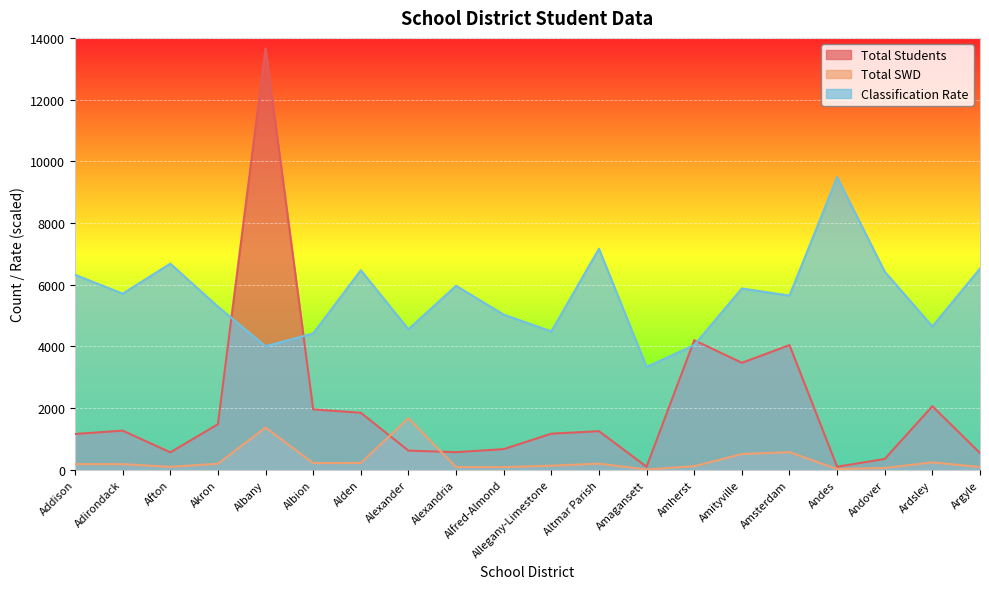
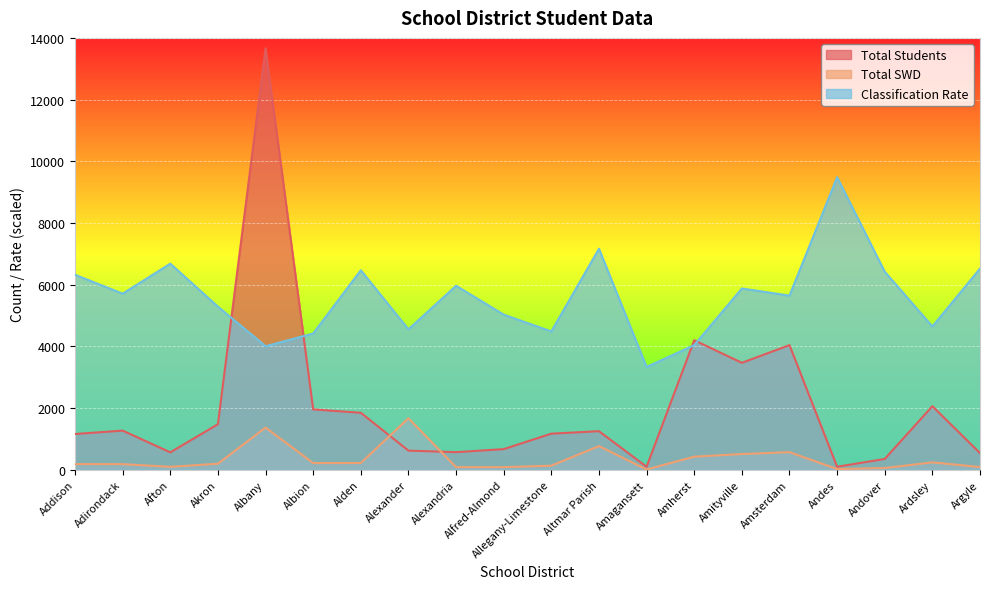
  {
    "Total Students": {
      "Addison": 1200,
      "Adirondack": 1300,
      "Afton": 600,
      "Akron": 1500,
      "Albany": 13700,
      "Albion": 2000,
      "Alden": 1800,
      "Alexander": 600,
      "Alexandria": 600,
      "Alfred-Almond": 700,
      "Allegany-Limestone": 1200,
      "Altmar Parish": 1300,
      "Amagansett": 100,
      "Amherst": 4200,
      "Amityville": 3500,
      "Amsterdam": 4000,
      "Andover": 300,
      "Ardsley": 2100,
      "Argyle": 500
    },
    "Total SWD": {
      "Addison": 200,
      "Adirondack": 200,
      "Afton": 100,
      "Akron": 200,
      "Albany": 1400,
      "Albion": 200,
      "Alden": 200,
      "Alexander": 1700,
      "Alexandria": 100,
      "Alfred-Almond": 100,
      "Allegany-Limestone": 100,
-     "Altmar Parish": 200,
+     "Altmar Parish": 800,
      "Amagansett": 0,
-     "Amherst": 100,
+     "Amherst": 400,
      "Amityville": 500,
      "Amsterdam": 600,
      "Andover": 100,
      "Ardsley": 200,
      "Argyle": 100
    },
    "Classification Rate": {
      "Addison": 6300,
      "Adirondack": 5700,
      "Afton": 6700,
      "Akron": 5300,
      "Albany": 4000,
      "Albion": 4400,
      "Alden": 6500,
      "Alexander": 4600,
      "Alexandria": 6000,
      "Alfred-Almond": 5000,
      "Allegany-Limestone": 4500,
      "Altmar Parish": 7200,
      "Amagansett": 3300,
      "Amherst": 4000,
      "Amityville": 5900,
      "Amsterdam": 5600,
      "Andes": 9500,
      "Andover": 6400,
      "Ardsley": 4600,
      "Argyle": 6500
    }
  }
